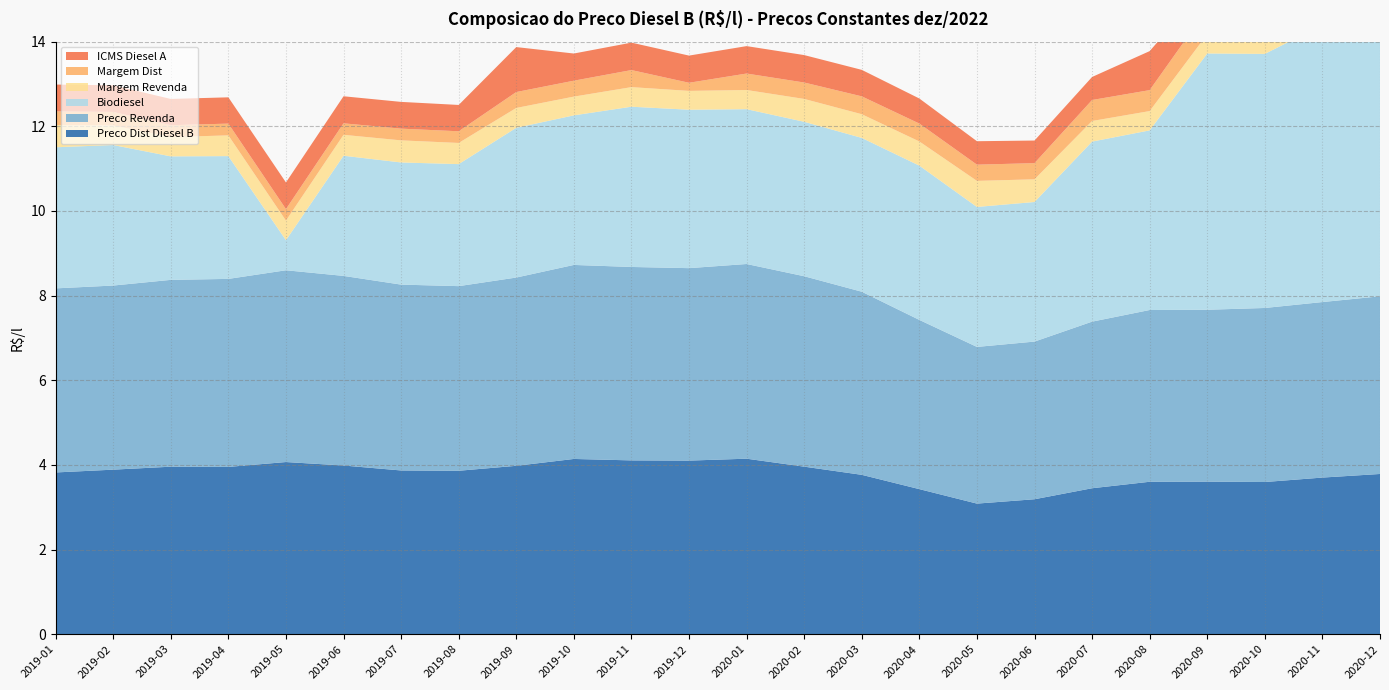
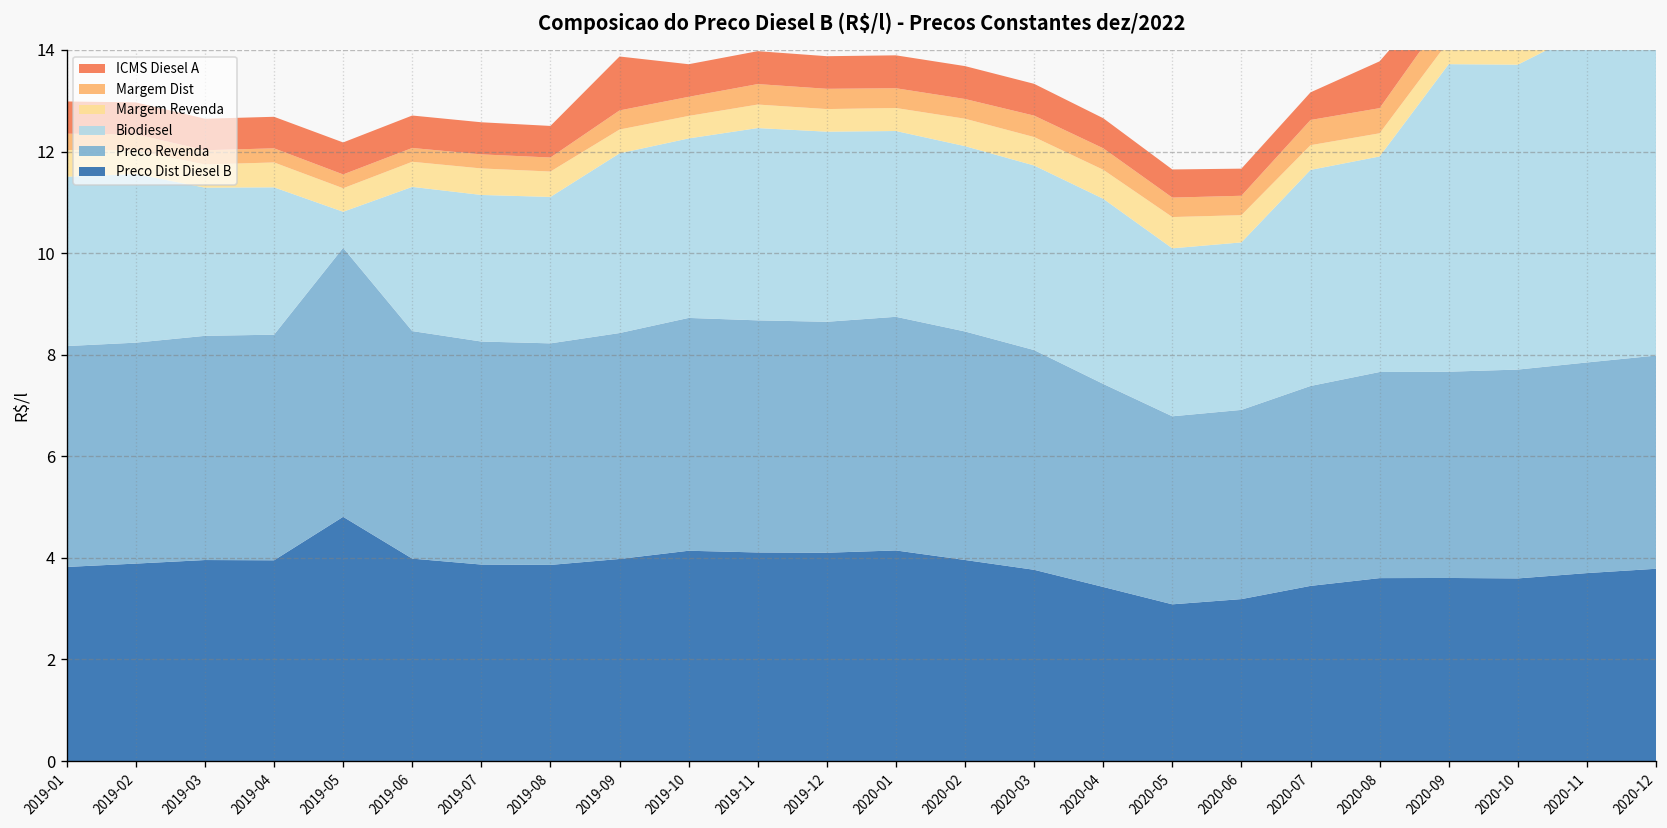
  {
    "Preco Dist Diesel B": {
      "2019-01": 3.8,
      "2019-02": 3.9,
      "2019-03": 4.0,
      "2019-04": 4.0,
-     "2019-05": 4.1,
+     "2019-05": 4.8,
      "2019-06": 4.0,
      "2019-07": 3.9,
      "2019-08": 3.9,
      "2019-09": 4.0,
      "2019-10": 4.1,
      "2019-11": 4.1,
      "2019-12": 4.1,
      "2020-01": 4.1,
      "2020-02": 4.0,
      "2020-03": 3.8,
      "2020-04": 3.4,
      "2020-05": 3.1,
      "2020-06": 3.2,
      "2020-07": 3.4,
      "2020-08": 3.6,
      "2020-09": 3.6,
      "2020-10": 3.6,
      "2020-11": 3.7,
      "2020-12": 3.8
    },
    "Preco Revenda": {
      "2019-01": 4.3,
      "2019-02": 4.4,
      "2019-03": 4.4,
      "2019-04": 4.4,
-     "2019-05": 4.5,
+     "2019-05": 5.3,
      "2019-06": 4.5,
      "2019-07": 4.4,
      "2019-08": 4.4,
      "2019-09": 4.4,
      "2019-10": 4.6,
      "2019-11": 4.6,
      "2019-12": 4.5,
      "2020-01": 4.6,
      "2020-02": 4.5,
      "2020-03": 4.3,
      "2020-04": 4.0,
      "2020-05": 3.7,
      "2020-06": 3.7,
      "2020-07": 3.9,
      "2020-08": 4.1,
      "2020-09": 4.1,
      "2020-10": 4.1,
      "2020-11": 4.1,
      "2020-12": 4.2
    },
    "Biodiesel": {
      "2019-01": 3.3,
      "2019-02": 3.3,
      "2019-03": 2.9,
      "2019-04": 2.9,
      "2019-05": 0.7,
      "2019-06": 2.8,
      "2019-07": 2.9,
      "2019-08": 2.9,
      "2019-09": 3.5,
      "2019-10": 3.5,
      "2019-11": 3.8,
      "2019-12": 3.7,
      "2020-01": 3.7,
      "2020-02": 3.6,
      "2020-03": 3.6,
      "2020-04": 3.6,
      "2020-05": 3.3,
      "2020-06": 3.3,
      "2020-07": 4.3,
      "2020-08": 4.2,
      "2020-09": 6.1,
      "2020-10": 6.0
    },
    "Margem Revenda": {
      "2019-01": 0.5,
      "2019-04": 0.5,
      "2019-05": 0.5,
      "2019-06": 0.5,
      "2019-07": 0.5,
      "2019-08": 0.5,
      "2019-09": 0.5,
      "2019-10": 0.4,
      "2019-11": 0.5,
      "2019-12": 0.4,
      "2020-01": 0.5,
      "2020-02": 0.5,
      "2020-03": 0.6,
      "2020-04": 0.6,
      "2020-05": 0.6,
      "2020-06": 0.5,
      "2020-07": 0.5,
      "2020-08": 0.5
    },
    "Margem Dist": {
      "2019-01": 0.3,
      "2019-04": 0.3,
      "2019-05": 0.3,
      "2019-06": 0.3,
      "2019-07": 0.3,
      "2019-08": 0.3,
      "2019-09": 0.4,
      "2019-10": 0.4,
      "2019-11": 0.4,
-     "2019-12": 0.2,
+     "2019-12": 0.4,
      "2020-01": 0.4,
      "2020-02": 0.4,
      "2020-03": 0.4,
      "2020-04": 0.4,
      "2020-05": 0.4,
      "2020-06": 0.4,
      "2020-07": 0.5,
      "2020-08": 0.5
    },
    "ICMS Diesel A": {
      "2019-01": 0.6,
      "2019-04": 0.6,
      "2019-05": 0.6,
      "2019-06": 0.6,
      "2019-07": 0.6,
      "2019-08": 0.6,
      "2019-09": 1.1,
      "2019-10": 0.6,
      "2019-11": 0.6,
      "2019-12": 0.6,
      "2020-01": 0.6,
      "2020-02": 0.6,
      "2020-03": 0.6,
      "2020-04": 0.6,
      "2020-05": 0.6,
      "2020-06": 0.5,
      "2020-07": 0.5,
      "2020-08": 0.9
    }
  }
